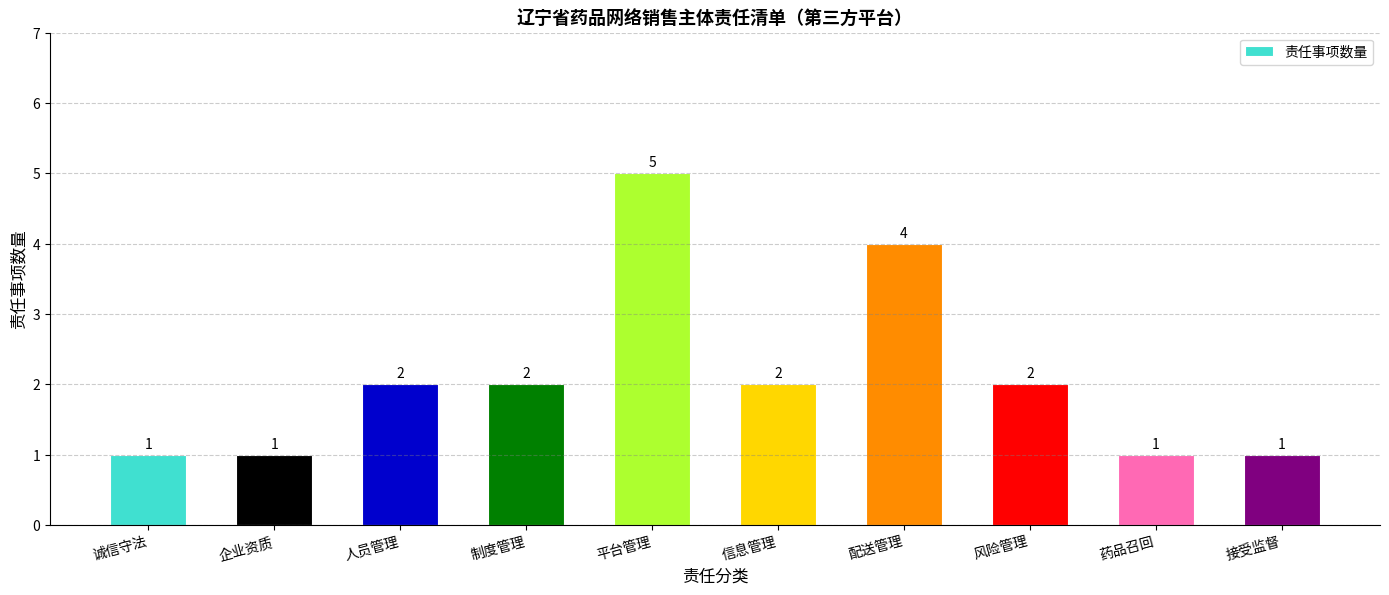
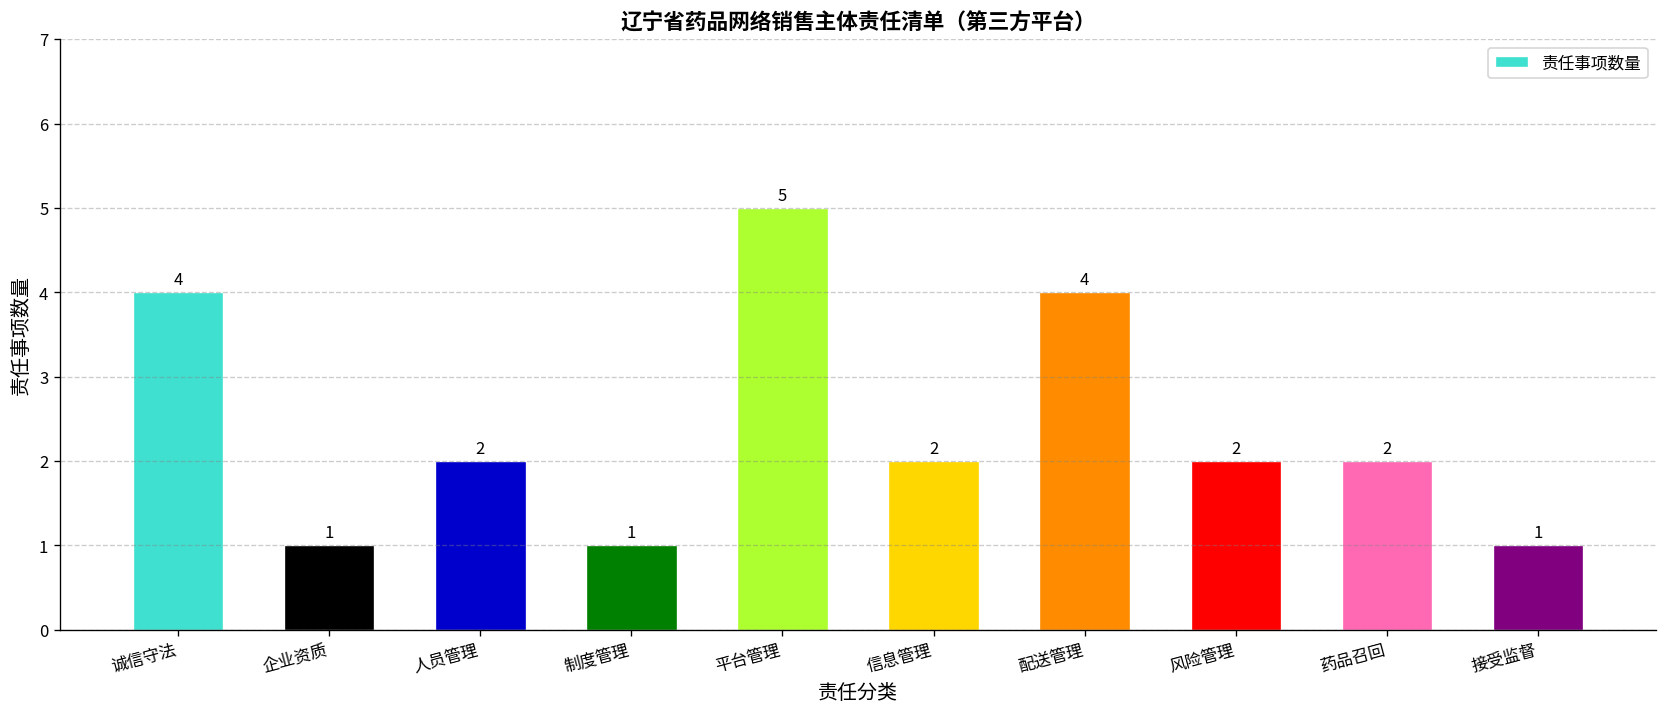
  {
-   "诚信守法": 1,
+   "诚信守法": 4,
    "企业资质": 1,
    "人员管理": 2,
-   "制度管理": 2,
+   "制度管理": 1,
    "平台管理": 5,
    "信息管理": 2,
    "配送管理": 4,
    "风险管理": 2,
-   "药品召回": 1,
+   "药品召回": 2,
    "接受监督": 1
  }
